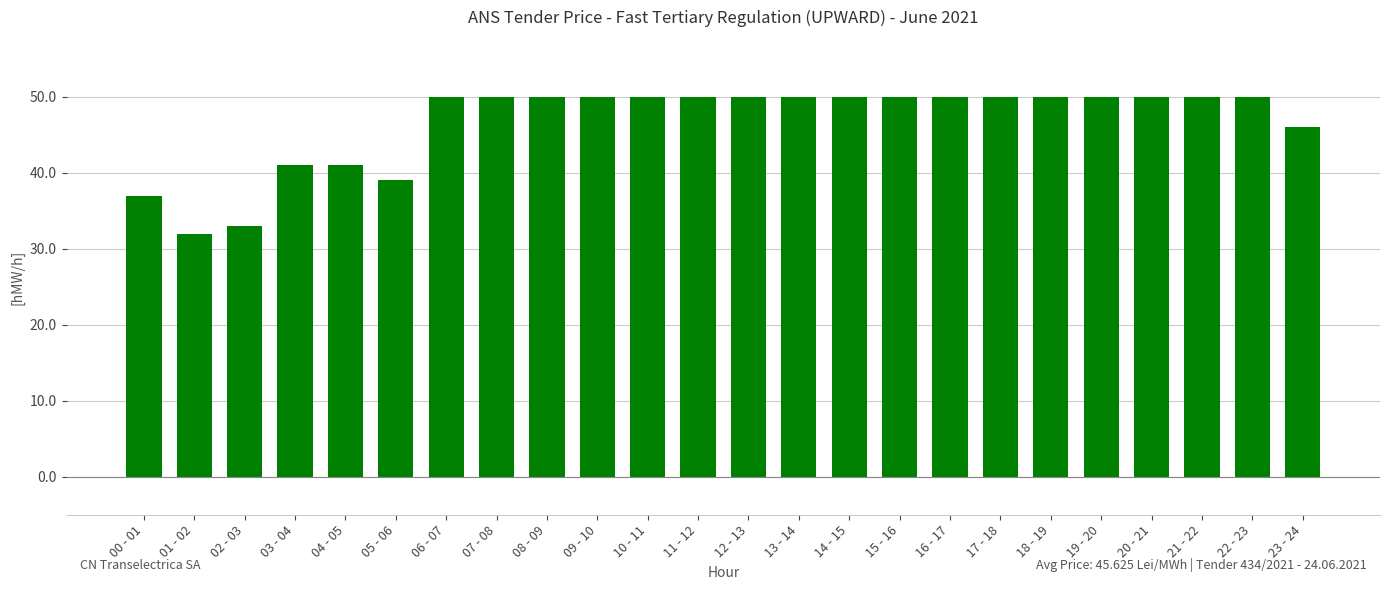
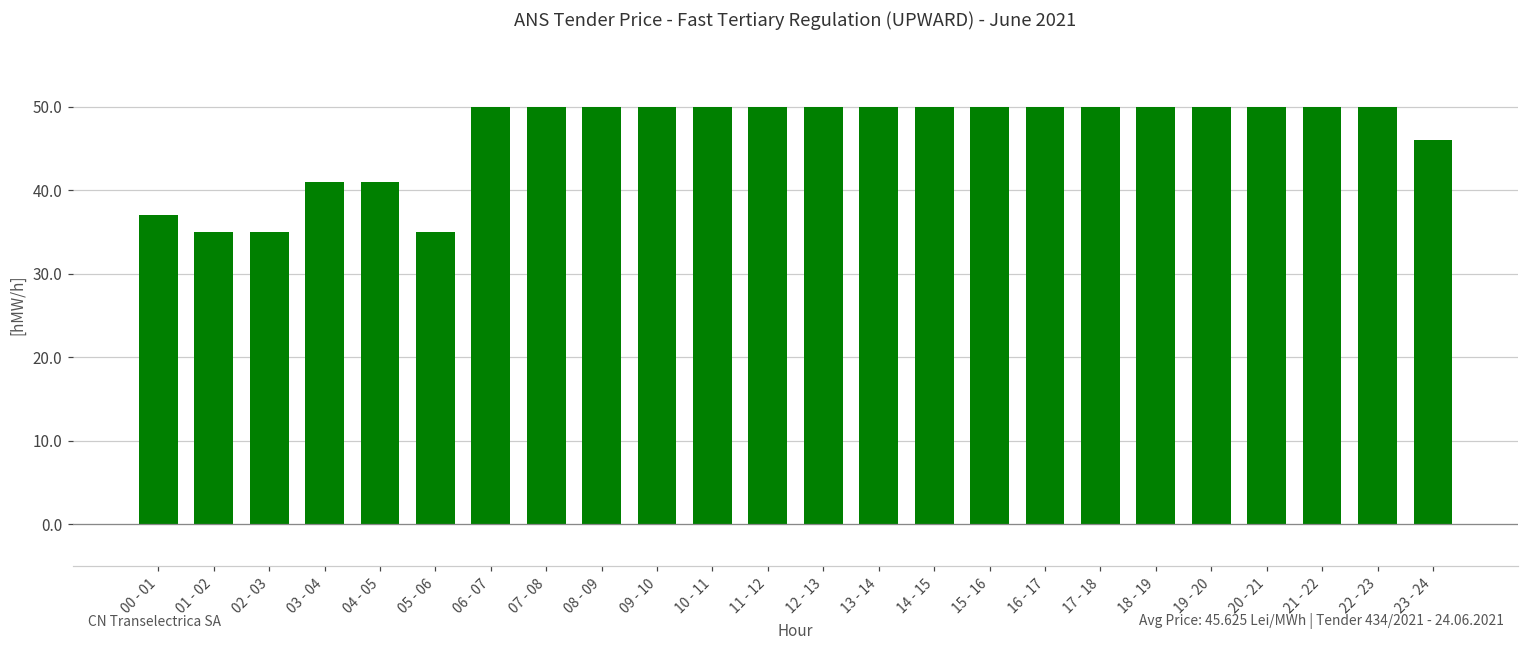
  {
    "00 - 01": 37,
-   "01 - 02": 32,
-   "02 - 03": 33,
+   "01 - 02": 35,
+   "02 - 03": 35,
    "03 - 04": 41,
    "04 - 05": 41,
-   "05 - 06": 39,
+   "05 - 06": 35,
    "06 - 07": 50,
    "07 - 08": 50,
    "08 - 09": 50,
    "09 - 10": 50,
    "10 - 11": 50,
    "11 - 12": 50,
    "12 - 13": 50,
    "13 - 14": 50,
    "14 - 15": 50,
    "15 - 16": 50,
    "16 - 17": 50,
    "17 - 18": 50,
    "18 - 19": 50,
    "19 - 20": 50,
    "20 - 21": 50,
    "21 - 22": 50,
    "22 - 23": 50,
    "23 - 24": 46
  }
